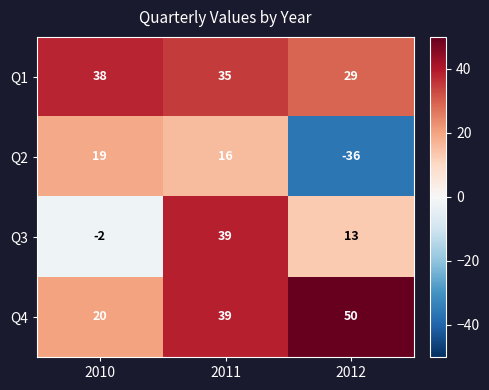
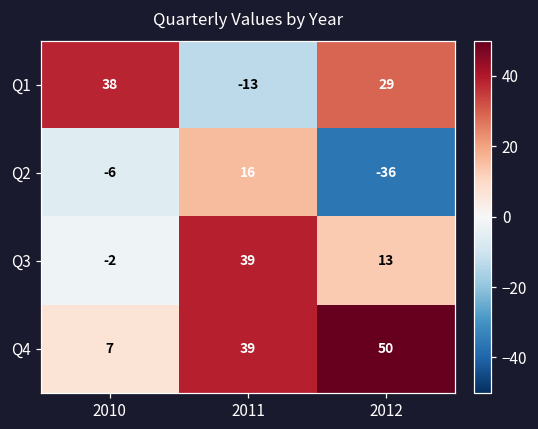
  {
    "Q1": {
      "2010": 38,
-     "2011": 35,
+     "2011": -13,
      "2012": 29
    },
    "Q2": {
-     "2010": 19,
+     "2010": -6,
      "2011": 16,
      "2012": -36
    },
    "Q3": {
      "2010": -2,
      "2011": 39,
      "2012": 13
    },
    "Q4": {
-     "2010": 20,
+     "2010": 7,
      "2011": 39,
      "2012": 50
    }
  }
